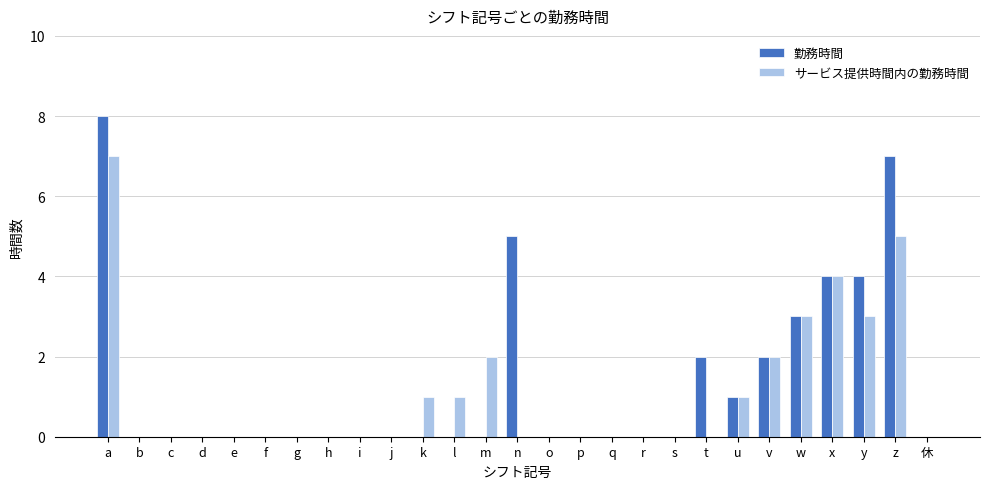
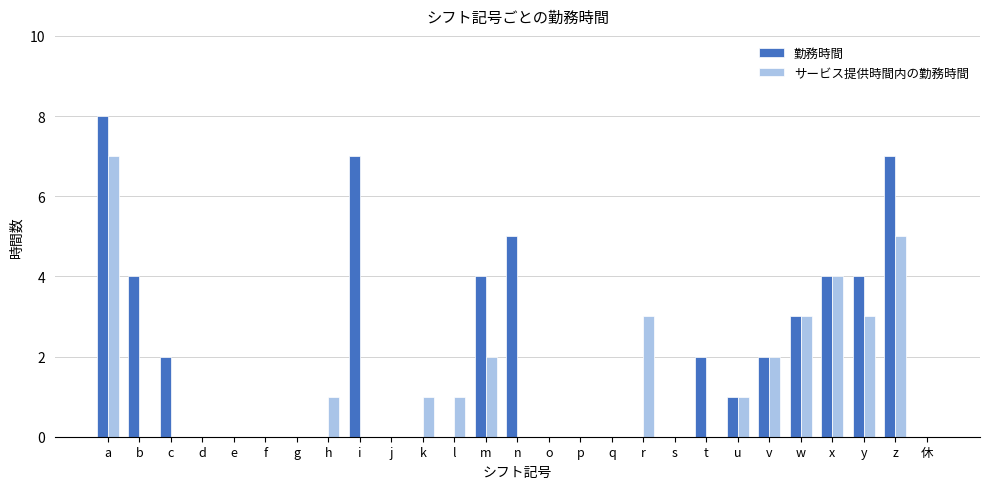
  {
    "勤務時間": {
      "a": 8,
-     "b": 0,
-     "c": 0,
+     "b": 4,
+     "c": 2,
      "d": 0,
      "e": 0,
      "f": 0,
      "g": 0,
      "h": 0,
-     "i": 0,
+     "i": 7,
      "j": 0,
      "k": 0,
      "l": 0,
-     "m": 0,
+     "m": 4,
      "n": 5,
      "o": 0,
      "p": 0,
      "q": 0,
      "r": 0,
      "s": 0,
      "t": 2,
      "u": 1,
      "v": 2,
      "w": 3,
      "x": 4,
      "y": 4,
      "z": 7,
      "休": 0
    },
    "サービス提供時間内の勤務時間": {
      "a": 7,
      "b": 0,
      "c": 0,
      "d": 0,
      "e": 0,
      "f": 0,
      "g": 0,
-     "h": 0,
+     "h": 1,
      "i": 0,
      "j": 0,
      "k": 1,
      "l": 1,
      "m": 2,
      "n": 0,
      "o": 0,
      "p": 0,
      "q": 0,
-     "r": 0,
+     "r": 3,
      "s": 0,
      "t": 0,
      "u": 1,
      "v": 2,
      "w": 3,
      "x": 4,
      "y": 3,
      "z": 5,
      "休": 0
    }
  }
